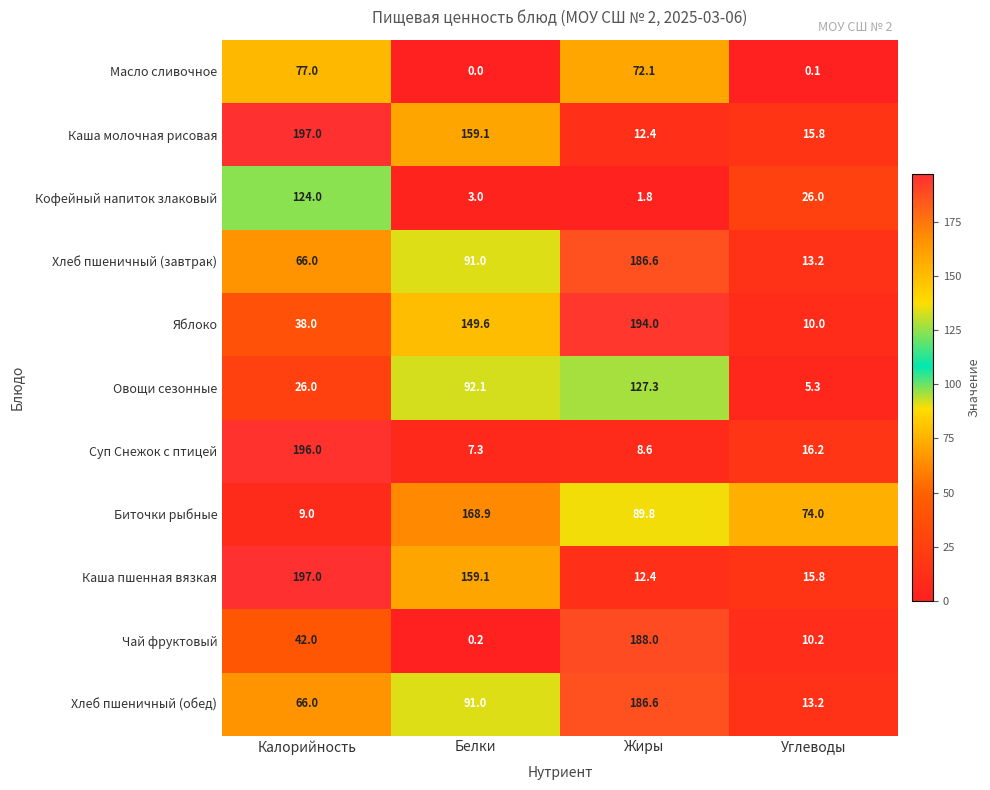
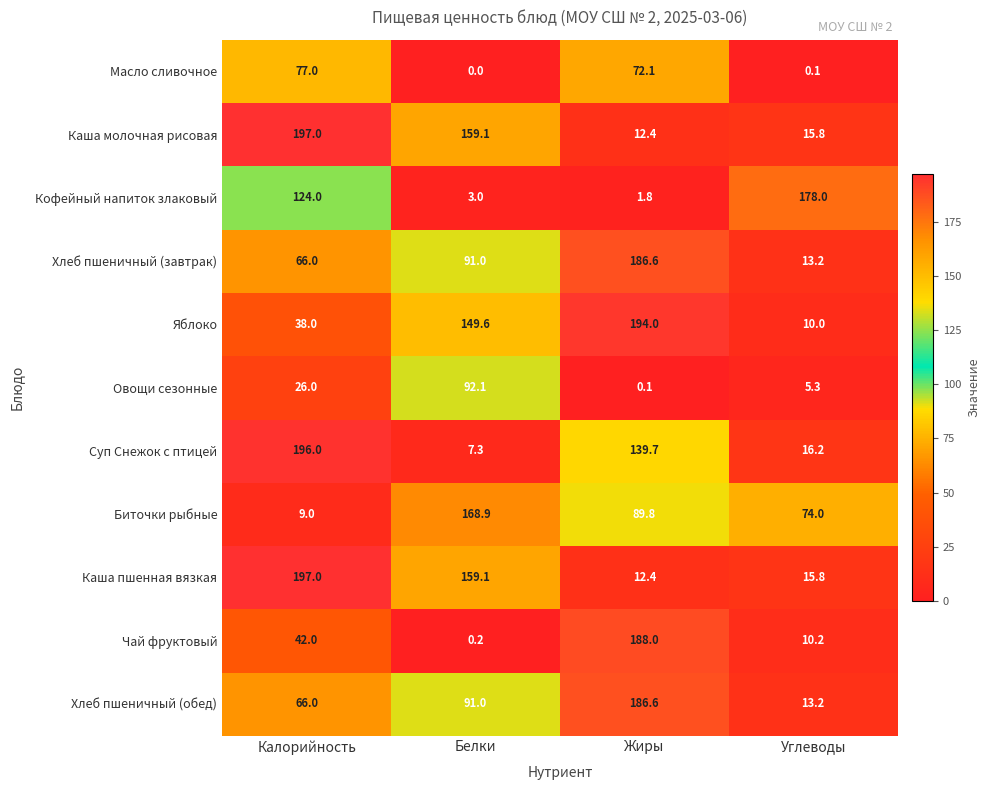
  {
    "Масло сливочное": {
      "Калорийность": 77.0,
      "Белки": 0.0,
      "Жиры": 72.1,
      "Углеводы": 0.1
    },
    "Каша молочная рисовая": {
      "Калорийность": 197.0,
      "Белки": 159.1,
      "Жиры": 12.4,
      "Углеводы": 15.8
    },
    "Кофейный напиток злаковый": {
      "Калорийность": 124.0,
      "Белки": 3.0,
      "Жиры": 1.8,
-     "Углеводы": 26.0
+     "Углеводы": 178.0
    },
    "Хлеб пшеничный (завтрак)": {
      "Калорийность": 66.0,
      "Белки": 91.0,
      "Жиры": 186.6,
      "Углеводы": 13.2
    },
    "Яблоко": {
      "Калорийность": 38.0,
      "Белки": 149.6,
      "Жиры": 194.0,
      "Углеводы": 10.0
    },
    "Овощи сезонные": {
      "Калорийность": 26.0,
      "Белки": 92.1,
-     "Жиры": 127.3,
+     "Жиры": 0.1,
      "Углеводы": 5.3
    },
    "Суп Снежок с птицей": {
      "Калорийность": 196.0,
      "Белки": 7.3,
-     "Жиры": 8.6,
+     "Жиры": 139.7,
      "Углеводы": 16.2
    },
    "Биточки рыбные": {
      "Калорийность": 9.0,
      "Белки": 168.9,
      "Жиры": 89.8,
      "Углеводы": 74.0
    },
    "Каша пшенная вязкая": {
      "Калорийность": 197.0,
      "Белки": 159.1,
      "Жиры": 12.4,
      "Углеводы": 15.8
    },
    "Чай фруктовый": {
      "Калорийность": 42.0,
      "Белки": 0.2,
      "Жиры": 188.0,
      "Углеводы": 10.2
    },
    "Хлеб пшеничный (обед)": {
      "Калорийность": 66.0,
      "Белки": 91.0,
      "Жиры": 186.6,
      "Углеводы": 13.2
    }
  }
